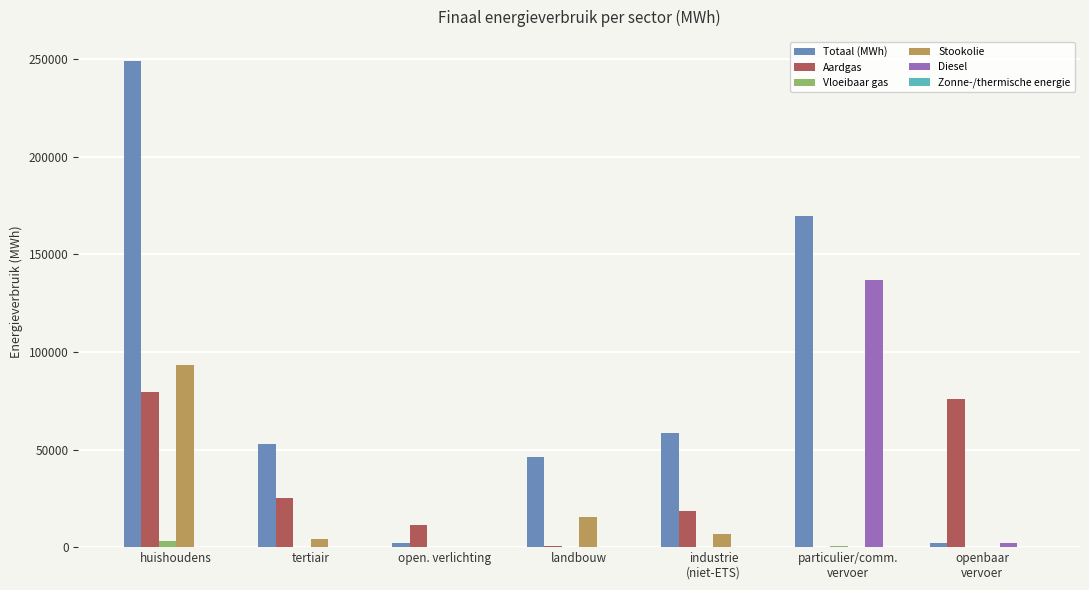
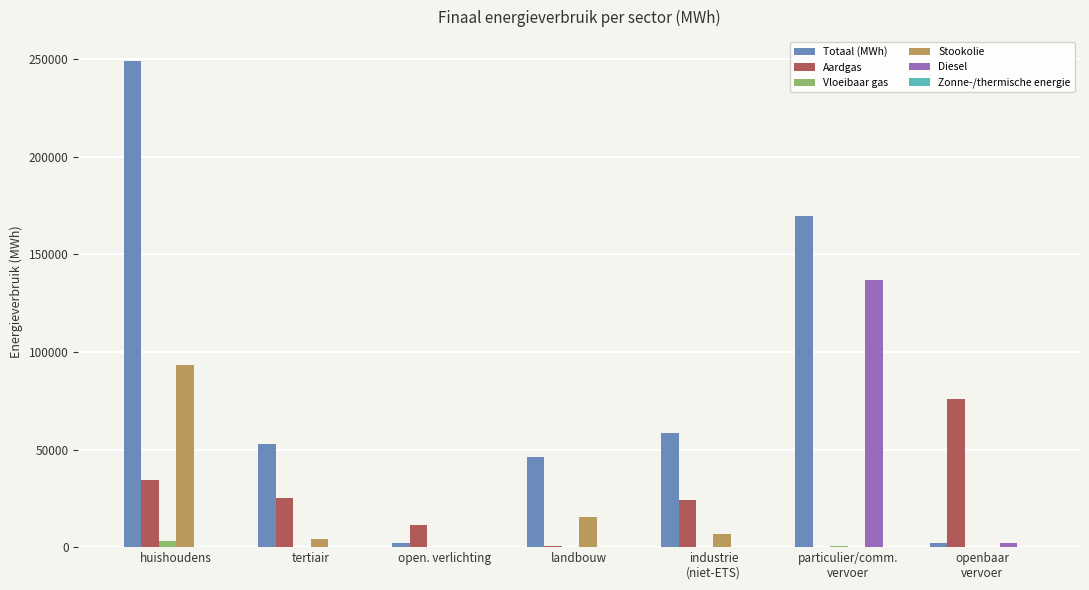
  {
    "Aardgas": {
-     "huishoudens": 79000,
+     "huishoudens": 34000,
      "tertiair": 25000,
      "open. verlichting": 11000,
-     "industrie (niet-ETS)": 19000,
+     "industrie (niet-ETS)": 24000,
      "openbaar vervoer": 76000
    }
  }
